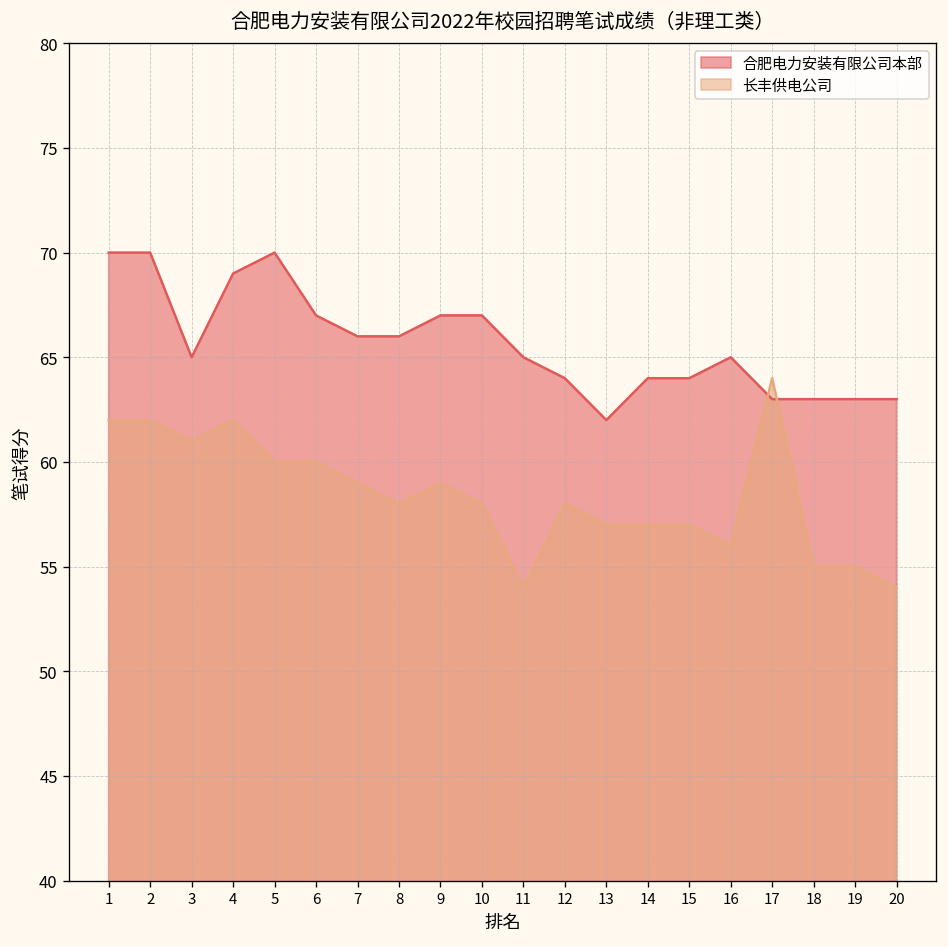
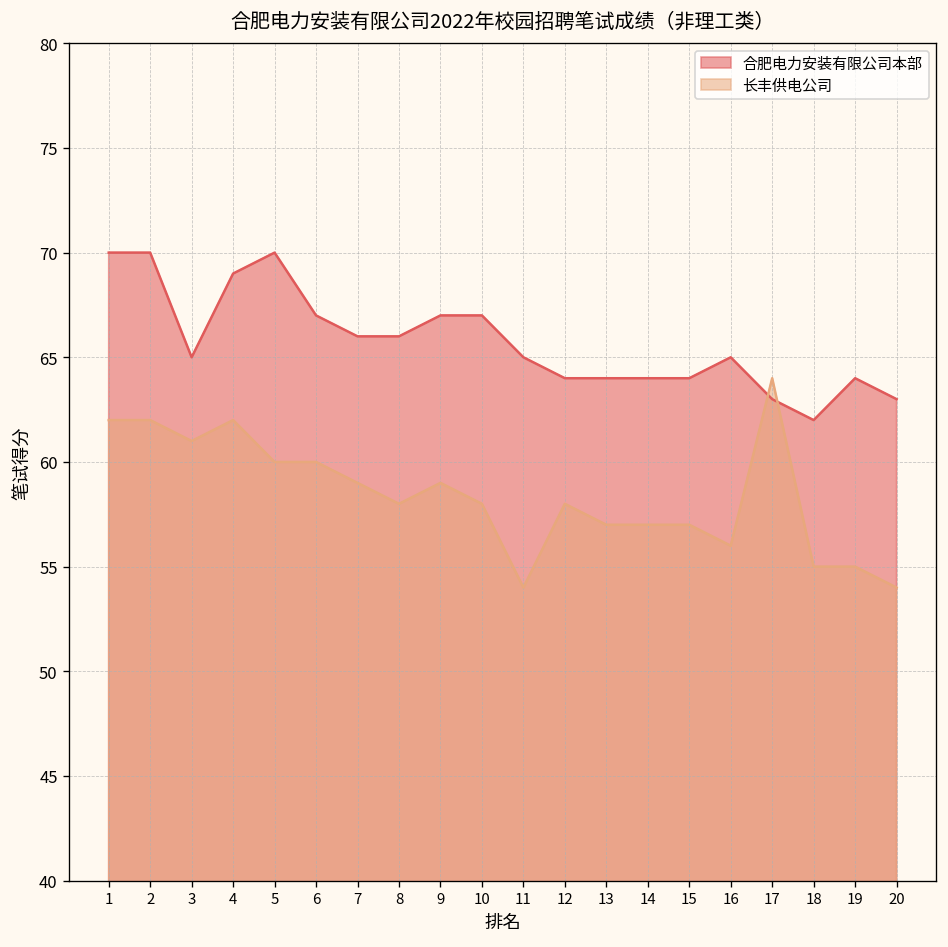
  {
    "合肥电力安装有限公司本部": {
      "1": 70,
      "2": 70,
      "3": 65,
      "4": 69,
      "5": 70,
      "6": 67,
      "7": 66,
      "8": 66,
      "9": 67,
      "10": 67,
      "11": 65,
      "12": 64,
-     "13": 62,
+     "13": 64,
      "14": 64,
      "15": 64,
      "16": 65,
      "17": 63,
-     "18": 63,
-     "19": 63,
+     "18": 62,
+     "19": 64,
      "20": 63
    },
    "长丰供电公司": {
      "1": 62,
      "2": 62,
      "3": 61,
      "4": 62,
      "5": 60,
      "6": 60,
      "7": 59,
      "8": 58,
      "9": 59,
      "10": 58,
      "11": 54,
      "12": 58,
      "13": 57,
      "14": 57,
      "15": 57,
      "16": 56,
      "17": 64,
      "18": 55,
      "19": 55,
      "20": 54
    }
  }
